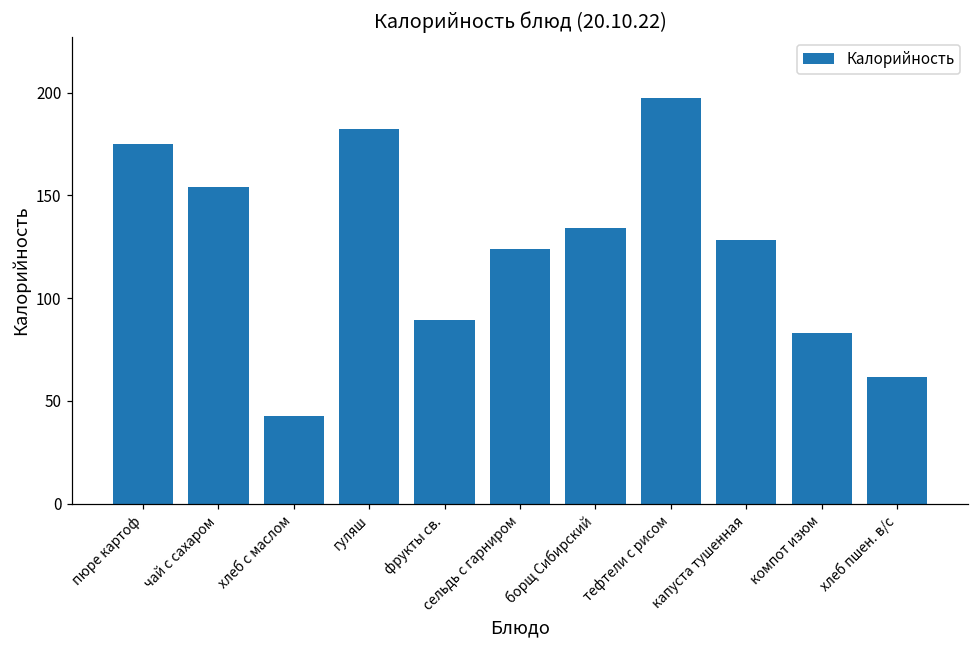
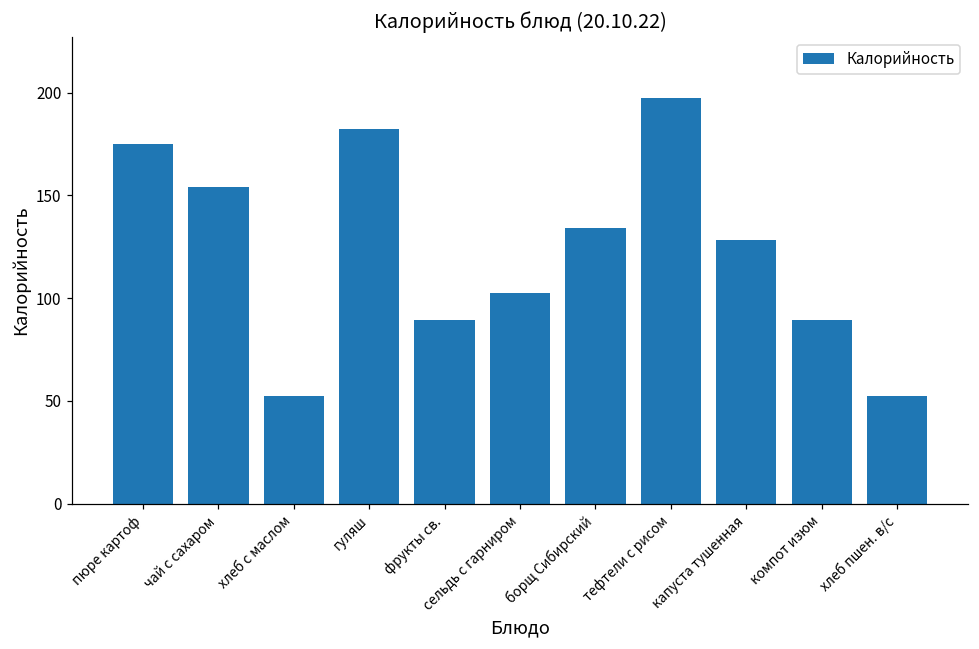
  {
    "пюре картоф": 175,
    "чай с сахаром": 154,
-   "хлеб с маслом": 43,
+   "хлеб с маслом": 52,
    "гуляш": 182,
    "фрукты св.": 89,
-   "сельдь с гарниром": 124,
+   "сельдь с гарниром": 103,
    "борщ Сибирский": 134,
    "тефтели с рисом": 198,
    "капуста тушенная": 128,
-   "компот изюм": 83,
-   "хлеб пшен. в/с": 61
+   "компот изюм": 90,
+   "хлеб пшен. в/с": 52
  }
